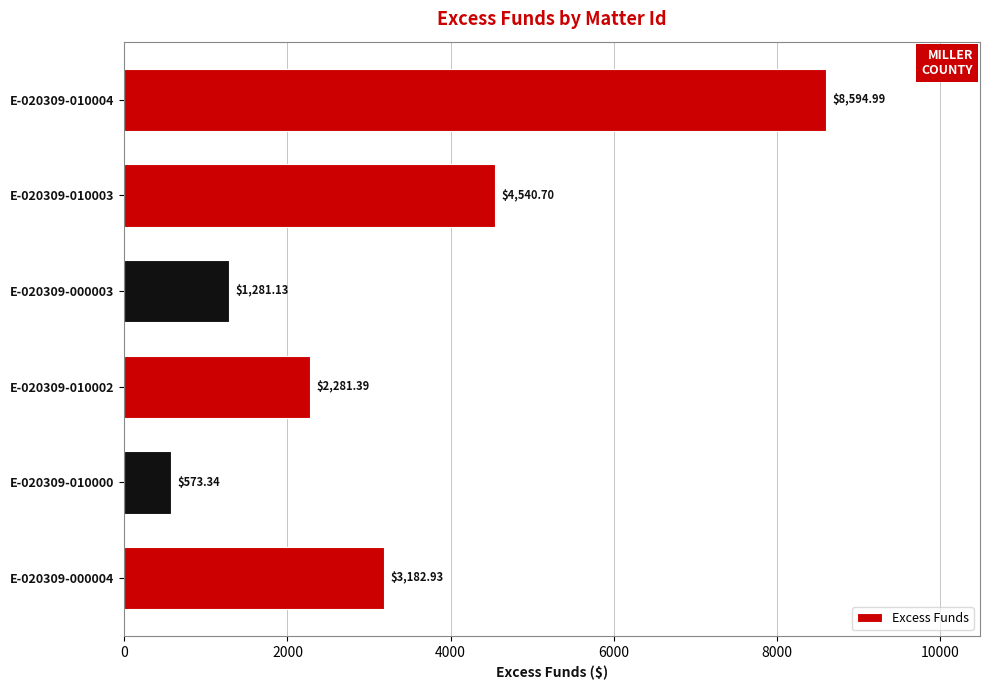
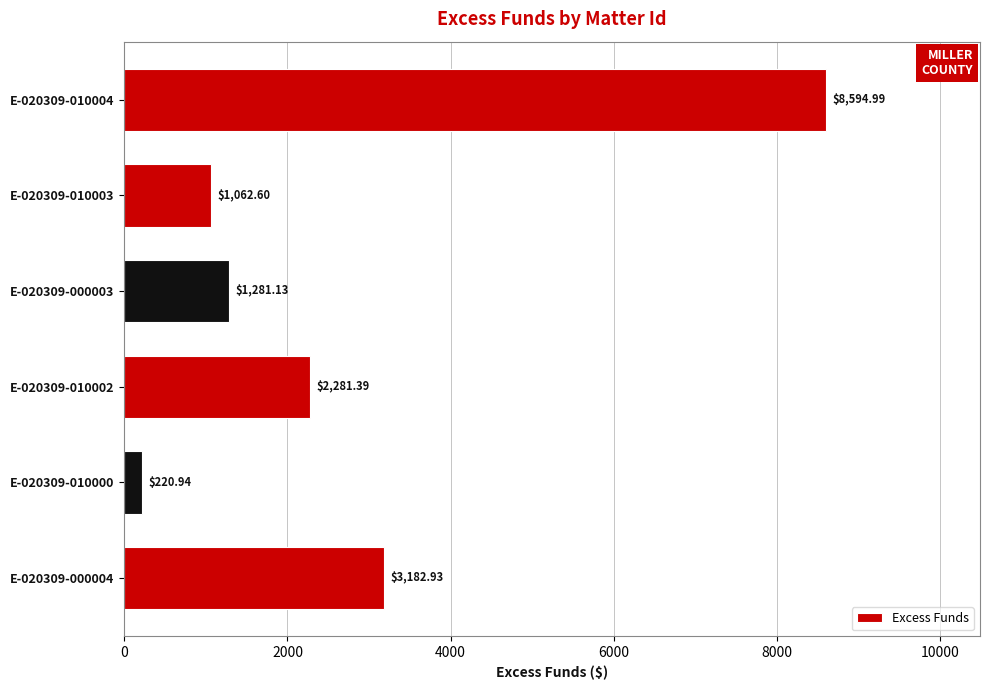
  {
    "E-020309-010004": "$8,594.99",
-   "E-020309-010003": "$4,540.70",
+   "E-020309-010003": "$1,062.60",
    "E-020309-000003": "$1,281.13",
    "E-020309-010002": "$2,281.39",
-   "E-020309-010000": "$573.34",
+   "E-020309-010000": "$220.94",
    "E-020309-000004": "$3,182.93"
  }
